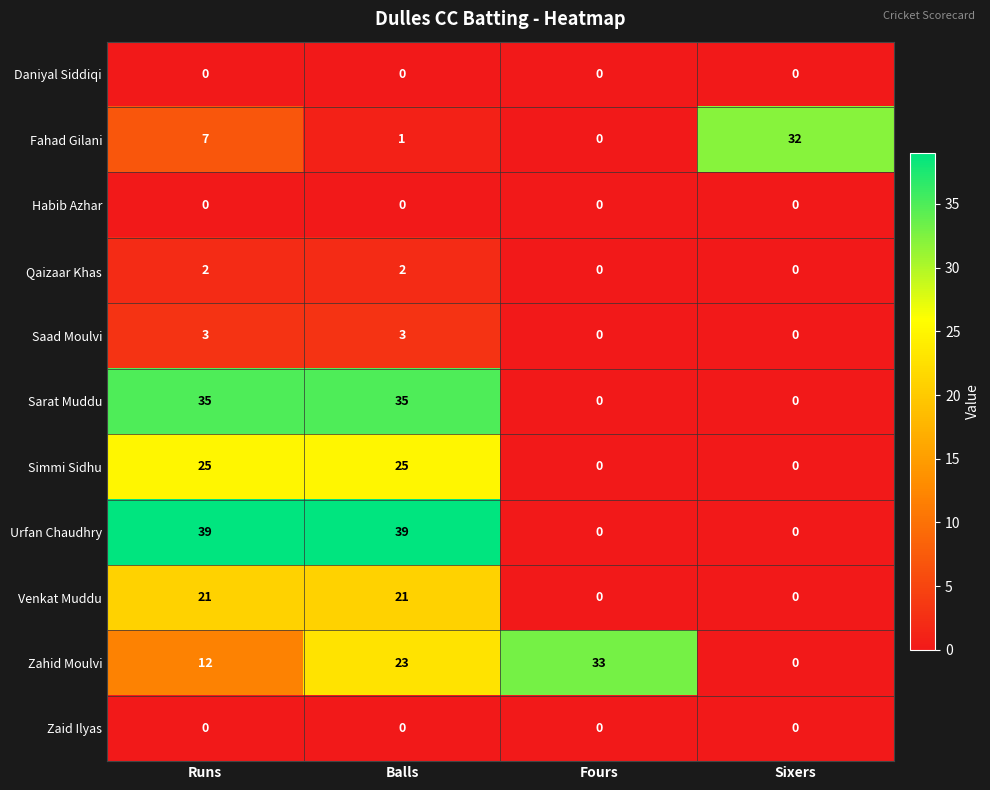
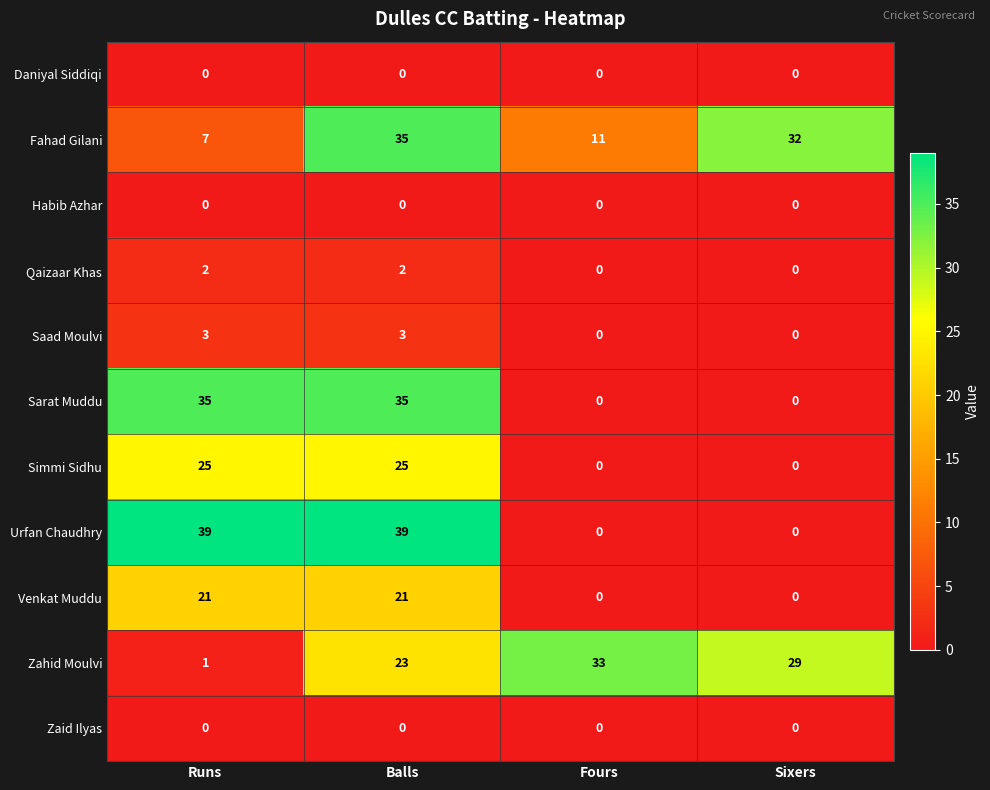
  {
    "Daniyal Siddiqi": {
      "Runs": 0,
      "Balls": 0,
      "Fours": 0,
      "Sixers": 0
    },
    "Fahad Gilani": {
      "Runs": 7,
-     "Balls": 1,
-     "Fours": 0,
+     "Balls": 35,
+     "Fours": 11,
      "Sixers": 32
    },
    "Habib Azhar": {
      "Runs": 0,
      "Balls": 0,
      "Fours": 0,
      "Sixers": 0
    },
    "Qaizaar Khas": {
      "Runs": 2,
      "Balls": 2,
      "Fours": 0,
      "Sixers": 0
    },
    "Saad Moulvi": {
      "Runs": 3,
      "Balls": 3,
      "Fours": 0,
      "Sixers": 0
    },
    "Sarat Muddu": {
      "Runs": 35,
      "Balls": 35,
      "Fours": 0,
      "Sixers": 0
    },
    "Simmi Sidhu": {
      "Runs": 25,
      "Balls": 25,
      "Fours": 0,
      "Sixers": 0
    },
    "Urfan Chaudhry": {
      "Runs": 39,
      "Balls": 39,
      "Fours": 0,
      "Sixers": 0
    },
    "Venkat Muddu": {
      "Runs": 21,
      "Balls": 21,
      "Fours": 0,
      "Sixers": 0
    },
    "Zahid Moulvi": {
-     "Runs": 12,
+     "Runs": 1,
      "Balls": 23,
      "Fours": 33,
-     "Sixers": 0
+     "Sixers": 29
    },
    "Zaid Ilyas": {
      "Runs": 0,
      "Balls": 0,
      "Fours": 0,
      "Sixers": 0
    }
  }
